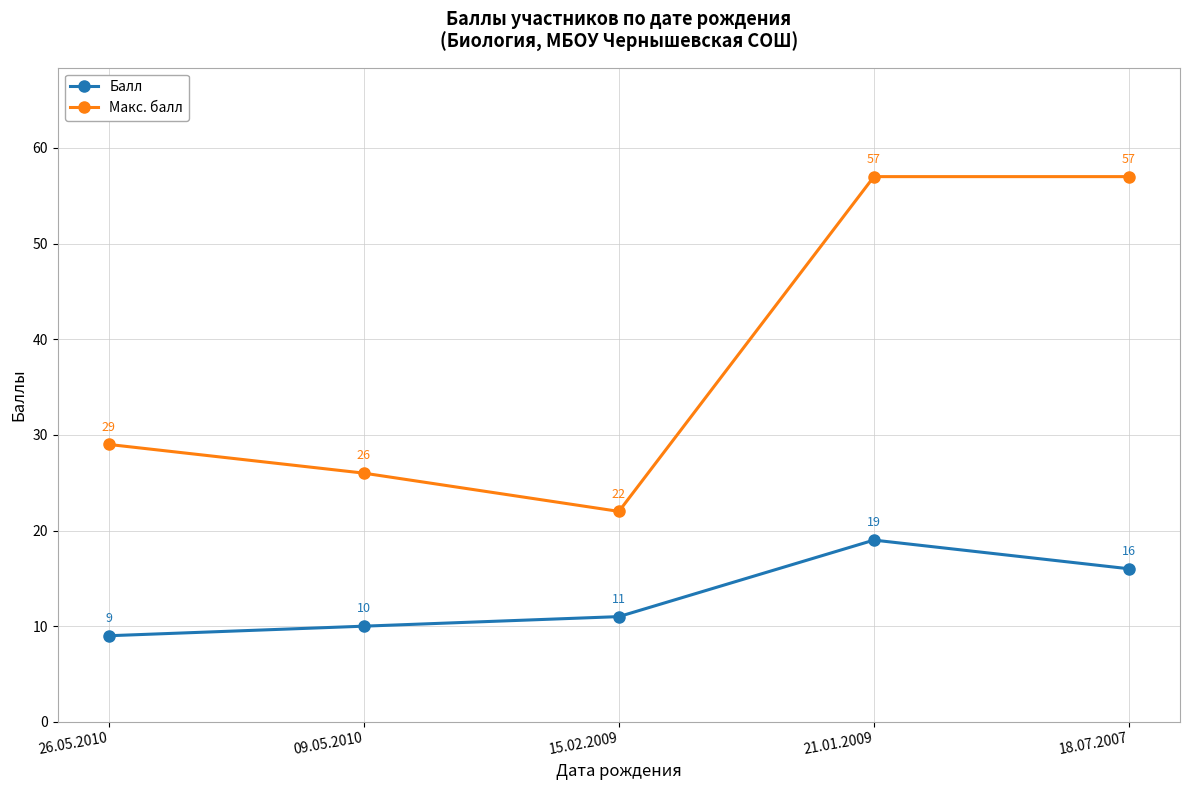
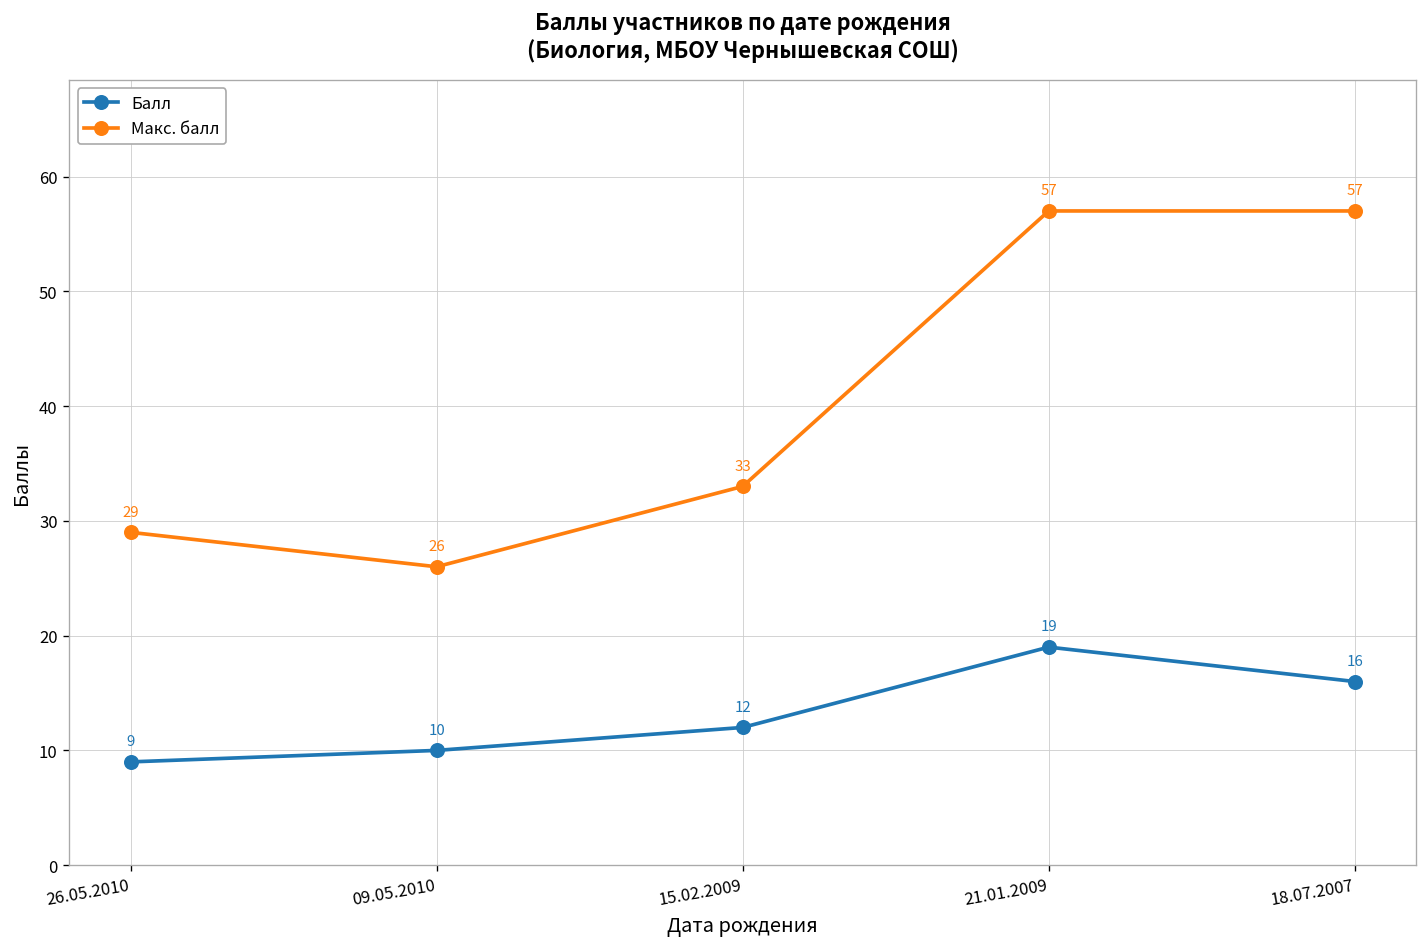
  {
    "Балл": {
      "26.05.2010": 9,
      "09.05.2010": 10,
-     "15.02.2009": 11,
+     "15.02.2009": 12,
      "21.01.2009": 19,
      "18.07.2007": 16
    },
    "Макс. балл": {
      "26.05.2010": 29,
      "09.05.2010": 26,
-     "15.02.2009": 22,
+     "15.02.2009": 33,
      "21.01.2009": 57,
      "18.07.2007": 57
    }
  }
